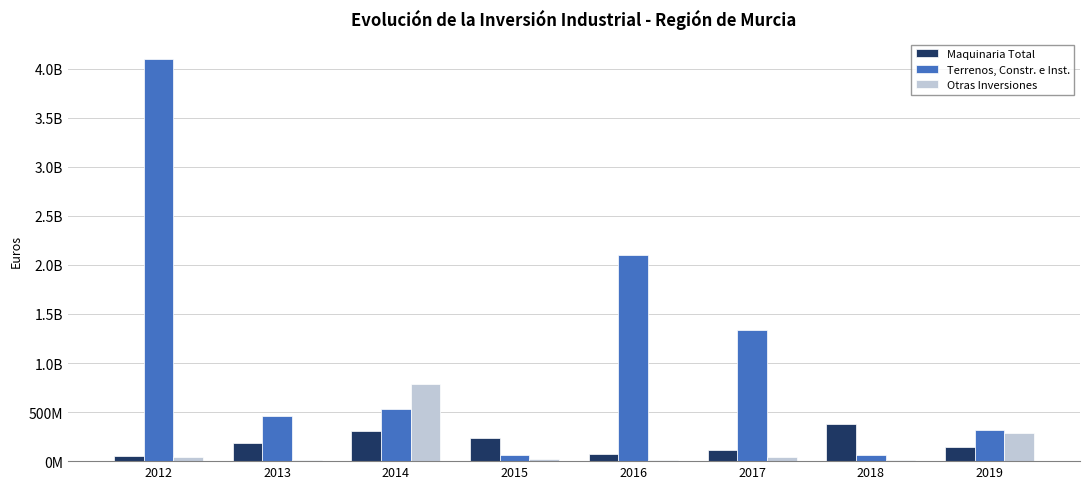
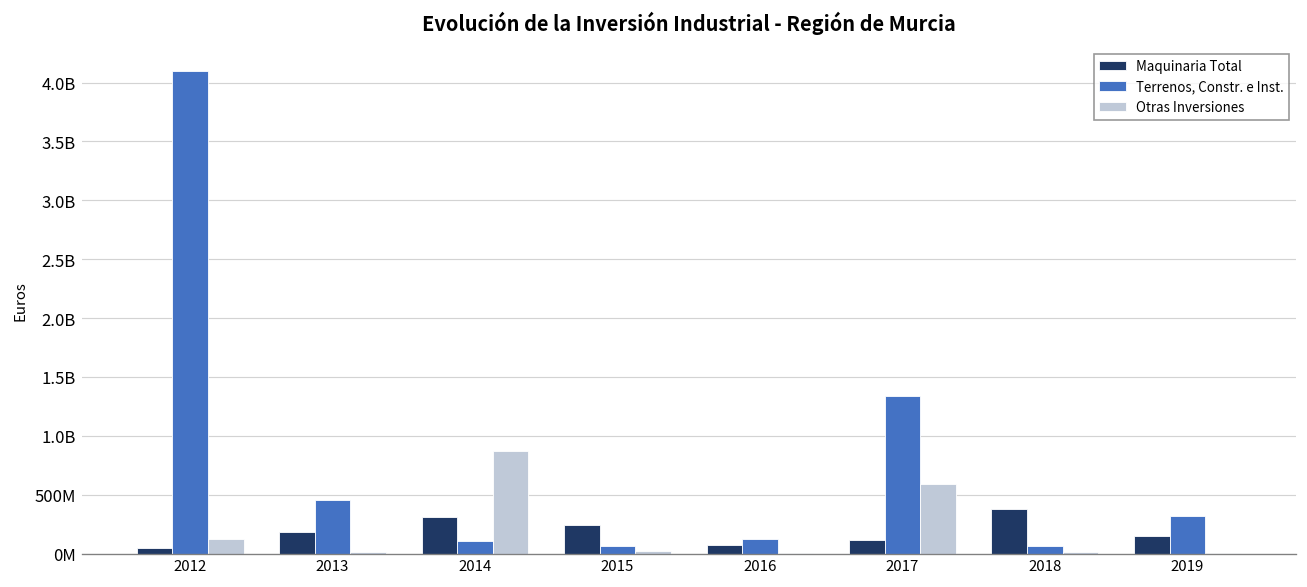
  {
    "Maquinaria Total": {
      "2012": 100000000,
      "2013": 200000000,
      "2014": 300000000,
      "2015": 200000000,
      "2016": 100000000,
      "2017": 100000000,
      "2018": 400000000,
      "2019": 100000000
    },
    "Terrenos, Constr. e Inst.": {
      "2012": 4100000000,
      "2013": 500000000,
-     "2014": 500000000,
+     "2014": 100000000,
      "2015": 100000000,
-     "2016": 2100000000,
+     "2016": 100000000,
      "2017": 1300000000,
      "2018": 100000000,
      "2019": 300000000
    },
    "Otras Inversiones": {
-     "2012": 0,
-     "2014": 800000000,
+     "2012": 100000000,
+     "2014": 900000000,
      "2015": 0,
-     "2017": 0,
-     "2019": 300000000
+     "2017": 600000000,
+     "2019": 0
    }
  }
